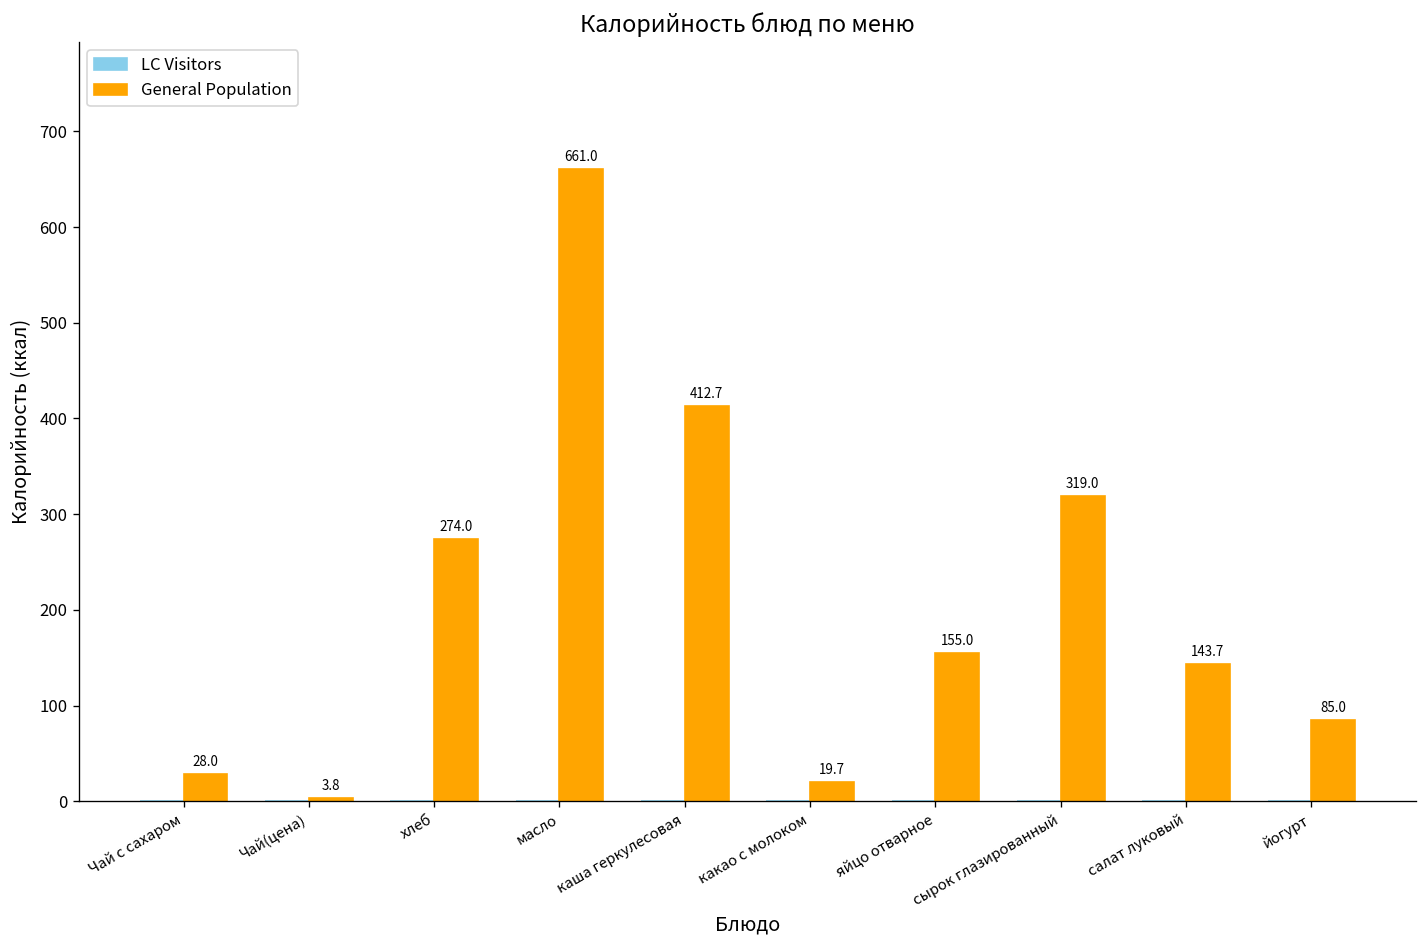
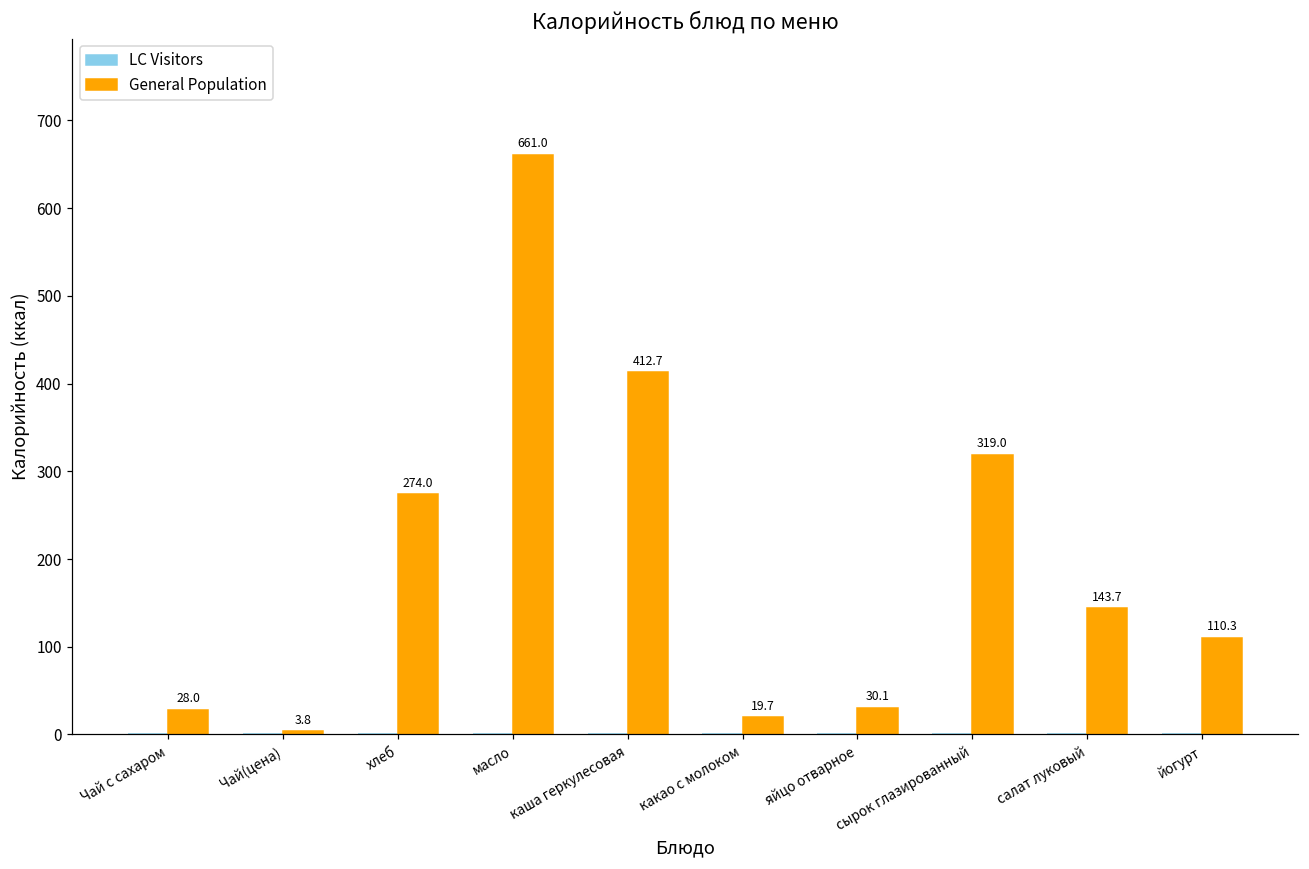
  {
    "LC Visitors": {
      "Чай с сахаром": 0,
      "Чай(цена)": 0,
      "хлеб": 0,
      "масло": 0,
      "каша геркулесовая": 0,
      "какао с молоком": 0,
      "яйцо отварное": 0,
      "сырок глазированный": 0,
      "салат луковый": 0,
      "йогурт": 0
    },
    "General Population": {
      "Чай с сахаром": 28.0,
      "Чай(цена)": 3.8,
      "хлеб": 274.0,
      "масло": 661.0,
      "каша геркулесовая": 412.7,
      "какао с молоком": 19.7,
-     "яйцо отварное": 155.0,
+     "яйцо отварное": 30.1,
      "сырок глазированный": 319.0,
      "салат луковый": 143.7,
-     "йогурт": 85.0
+     "йогурт": 110.3
    }
  }
